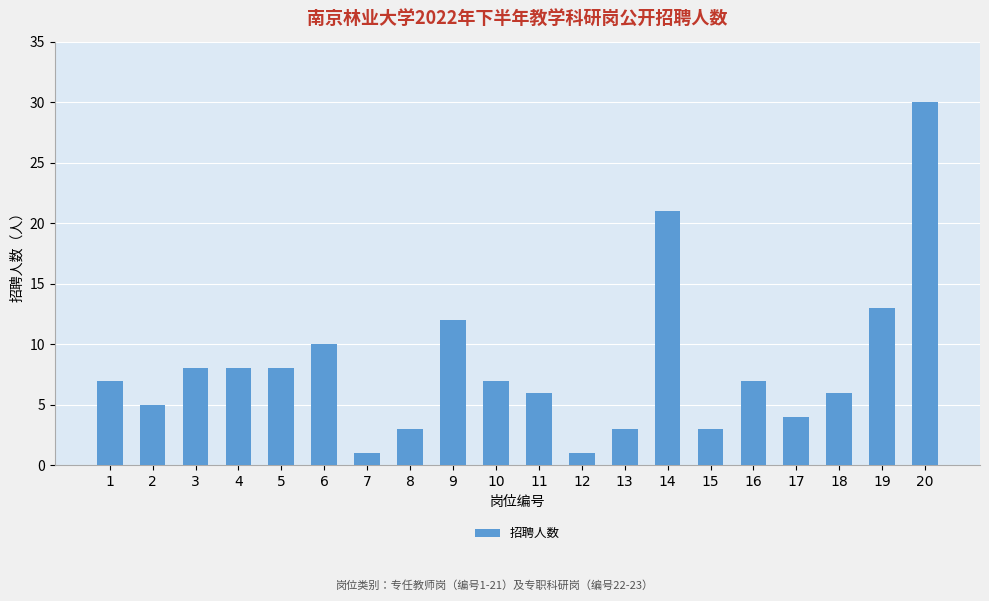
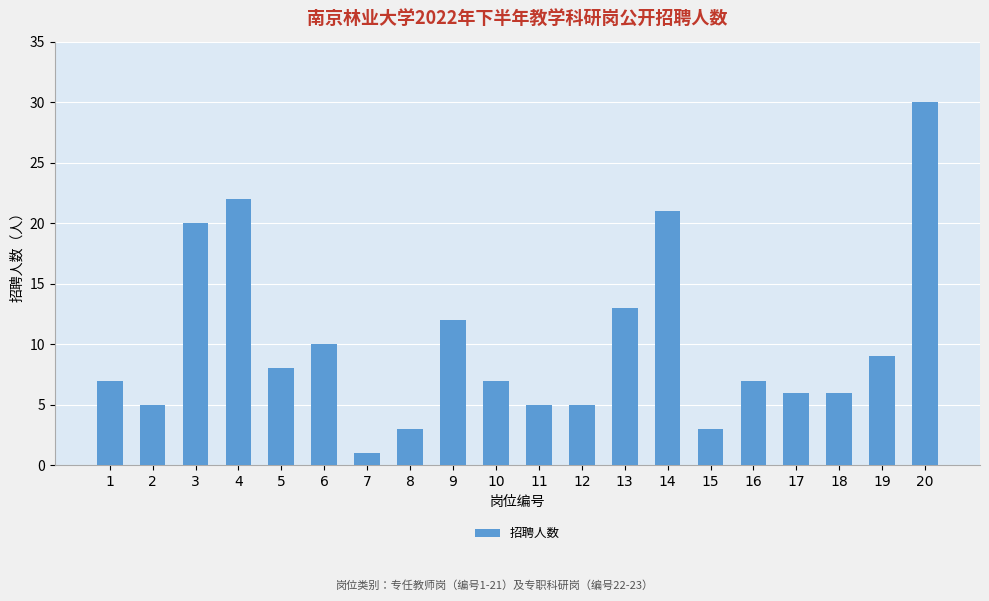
  {
    "1": 7,
    "2": 5,
-   "3": 8,
-   "4": 8,
+   "3": 20,
+   "4": 22,
    "5": 8,
    "6": 10,
    "7": 1,
    "8": 3,
    "9": 12,
    "10": 7,
-   "11": 6,
-   "12": 1,
-   "13": 3,
+   "11": 5,
+   "12": 5,
+   "13": 13,
    "14": 21,
    "15": 3,
    "16": 7,
-   "17": 4,
+   "17": 6,
    "18": 6,
-   "19": 13,
+   "19": 9,
    "20": 30
  }
